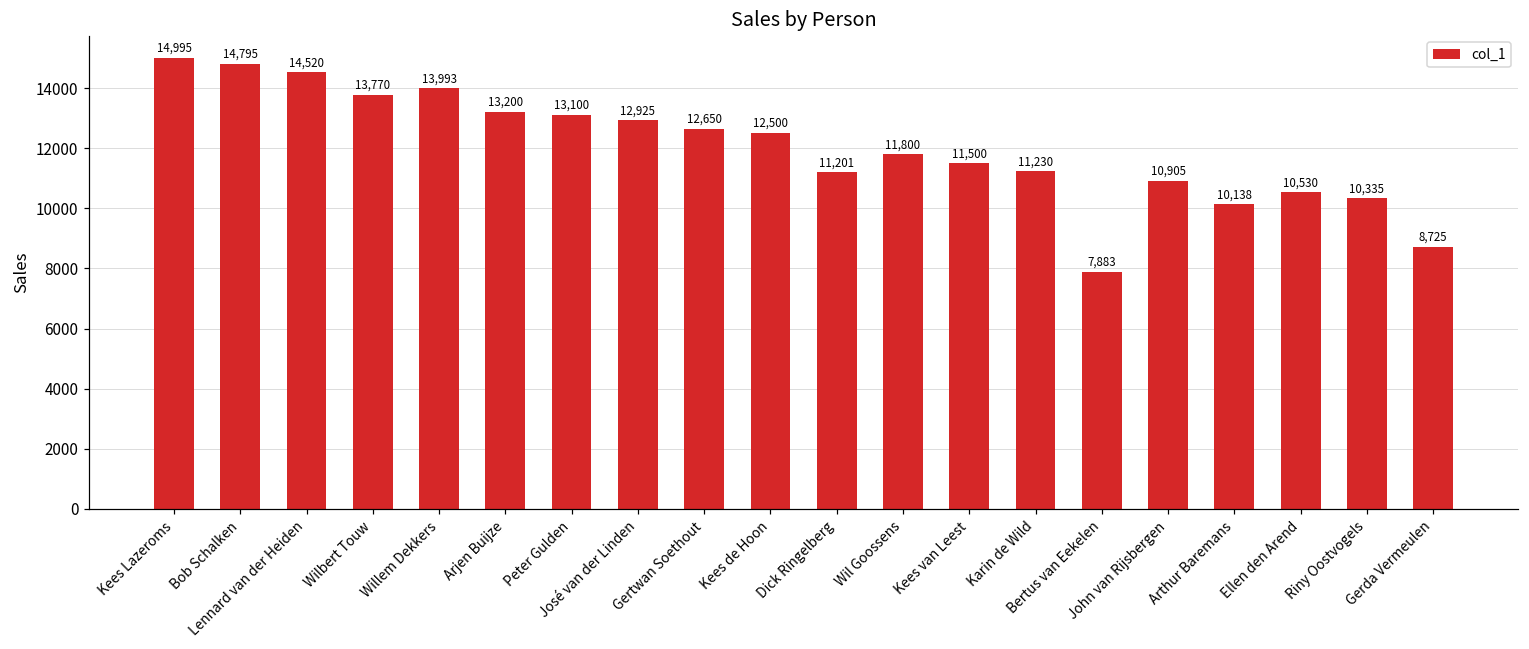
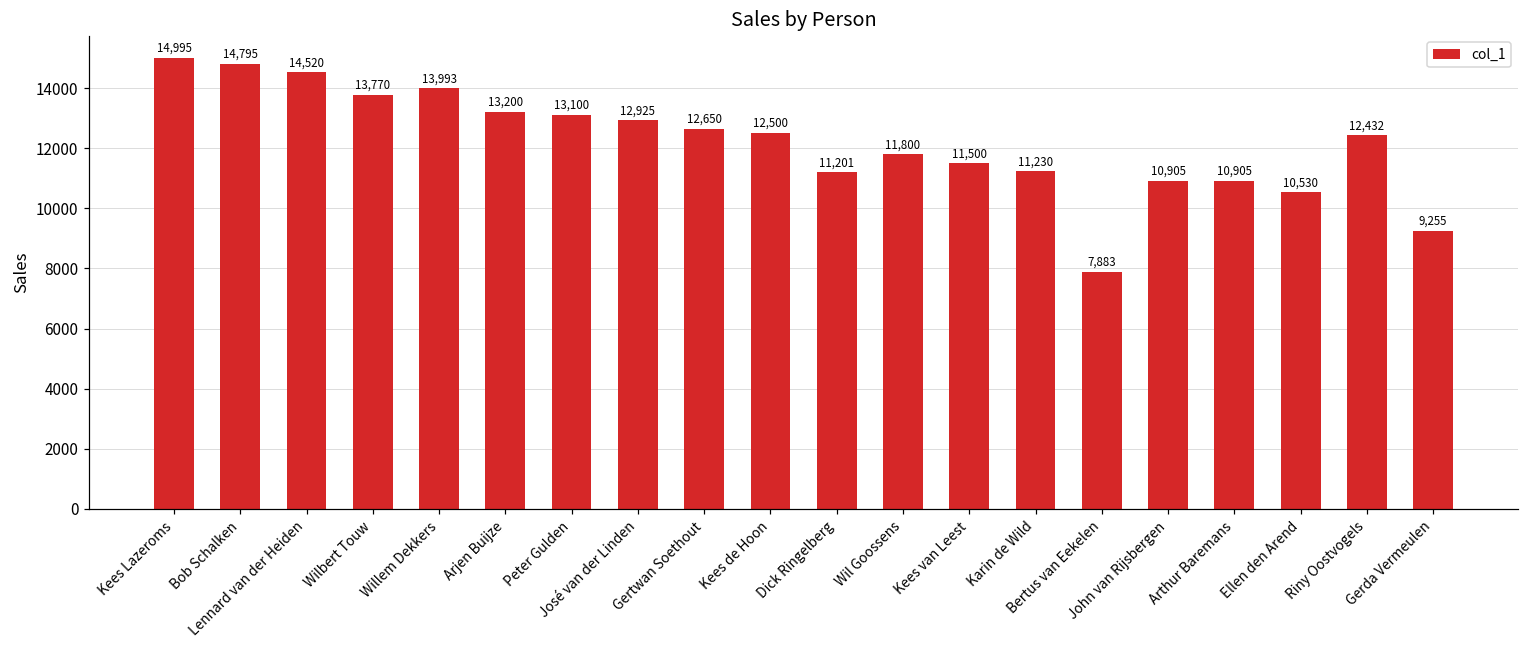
  {
    "Kees Lazeroms": "14,995",
    "Bob Schalken": "14,795",
    "Lennard van der Heiden": "14,520",
    "Wilbert Touw": "13,770",
    "Willem Dekkers": "13,993",
    "Arjen Buijze": "13,200",
    "Peter Gulden": "13,100",
    "José van der Linden": "12,925",
    "Gertwan Soethout": "12,650",
    "Kees de Hoon": "12,500",
    "Dick Ringelberg": "11,201",
    "Wil Goossens": "11,800",
    "Kees van Leest": "11,500",
    "Karin de Wild": "11,230",
    "Bertus van Eekelen": "7,883",
    "John van Rijsbergen": "10,905",
-   "Arthur Baremans": "10,138",
+   "Arthur Baremans": "10,905",
    "Ellen den Arend": "10,530",
-   "Riny Oostvogels": "10,335",
-   "Gerda Vermeulen": "8,725"
+   "Riny Oostvogels": "12,432",
+   "Gerda Vermeulen": "9,255"
  }
